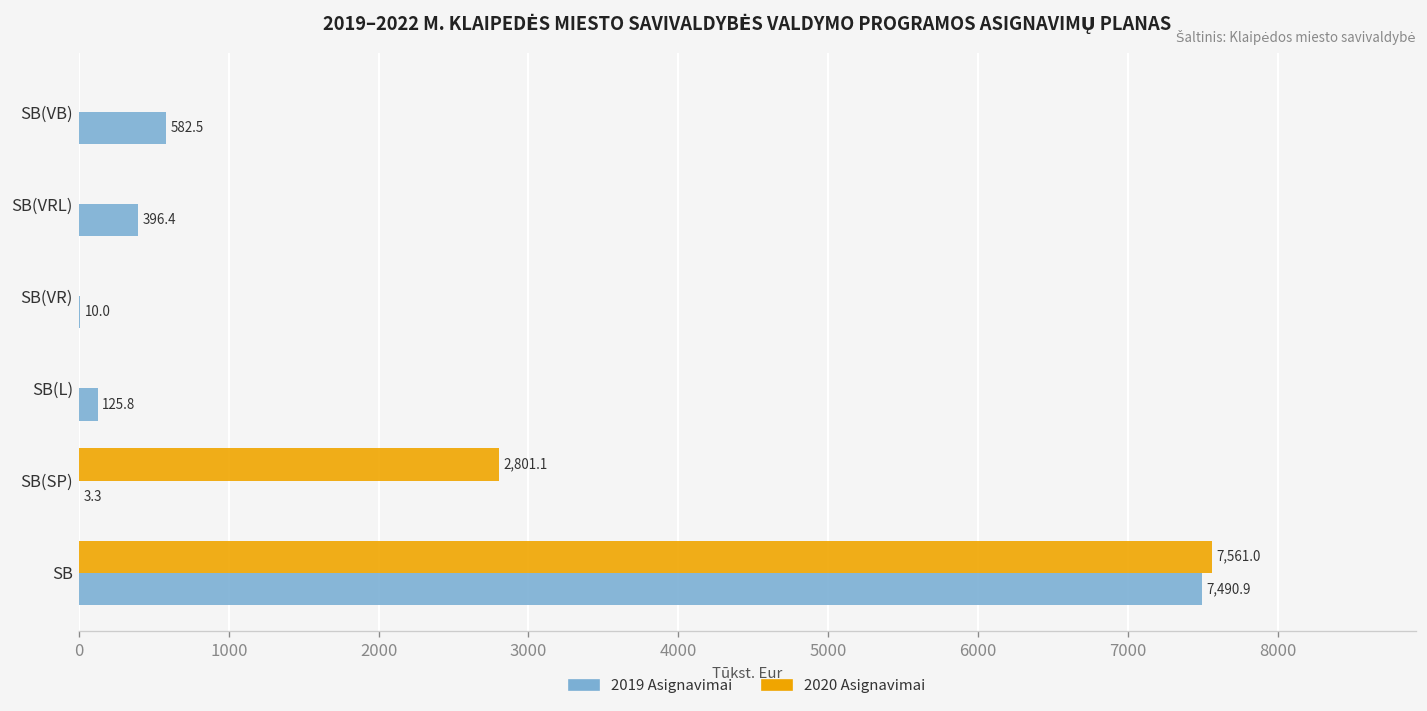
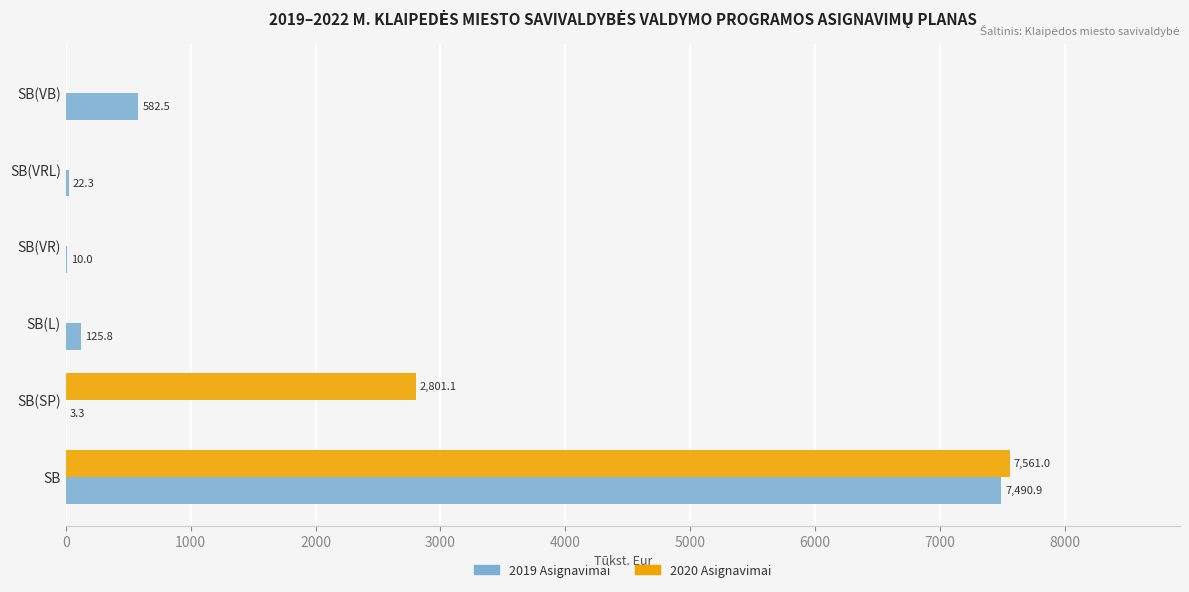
  {
    "2019 Asignavimai": {
      "SB(VB)": "582.5",
-     "SB(VRL)": "396.4",
+     "SB(VRL)": "22.3",
      "SB(VR)": "10.0",
      "SB(L)": "125.8",
      "SB(SP)": "3.3",
      "SB": "7,490.9"
    },
    "2020 Asignavimai": {
      "SB(SP)": "2,801.1",
      "SB": "7,561.0"
    }
  }
